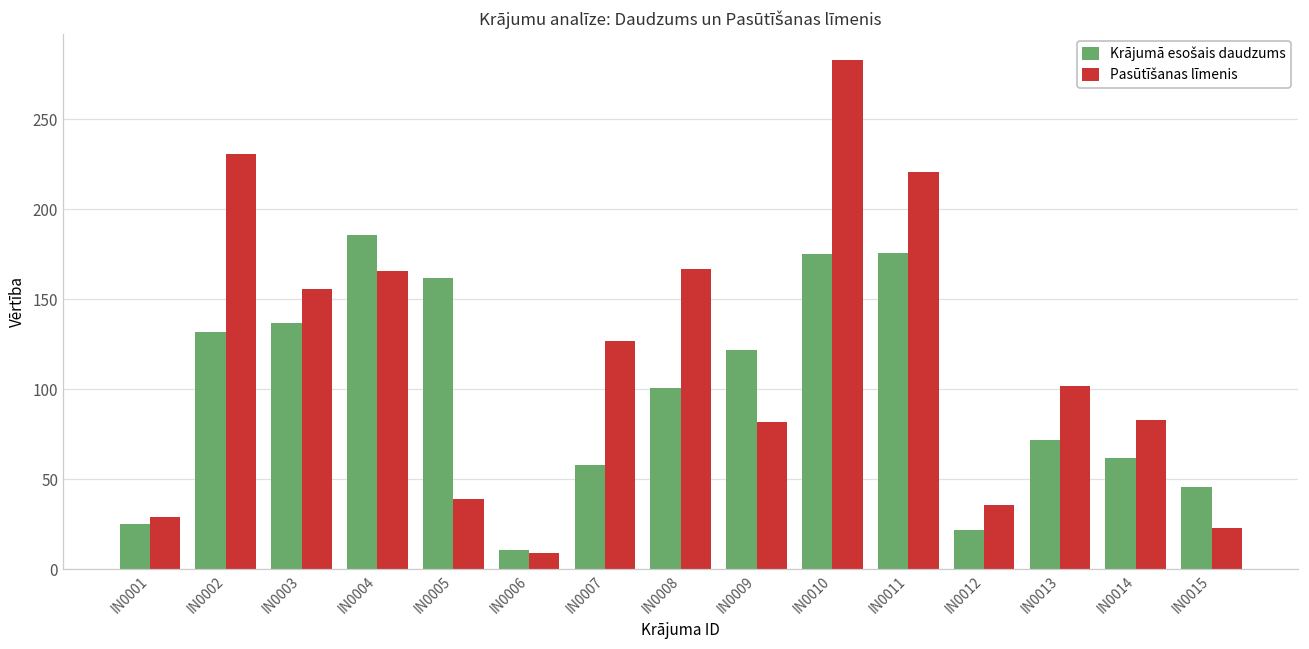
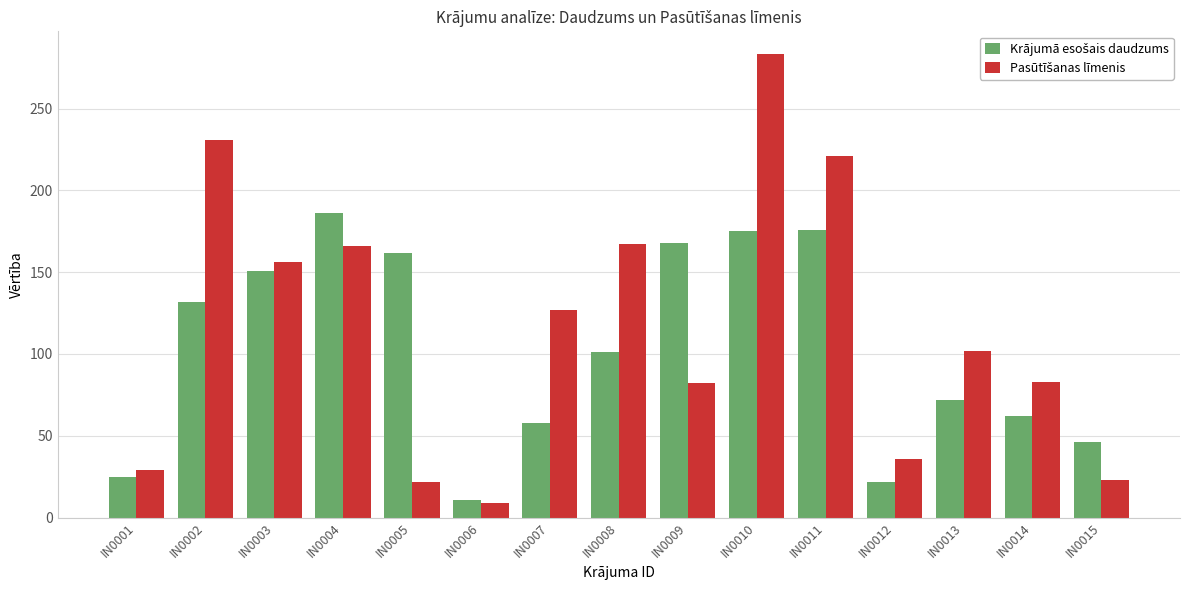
  {
    "Krājumā esošais daudzums": {
      "IN0001": 25,
      "IN0002": 132,
-     "IN0003": 137,
+     "IN0003": 151,
      "IN0004": 186,
      "IN0005": 162,
      "IN0006": 11,
      "IN0007": 58,
      "IN0008": 101,
-     "IN0009": 122,
+     "IN0009": 168,
      "IN0010": 175,
      "IN0011": 176,
      "IN0012": 22,
      "IN0013": 72,
      "IN0014": 62,
      "IN0015": 46
    },
    "Pasūtīšanas līmenis": {
      "IN0001": 29,
      "IN0002": 231,
      "IN0003": 156,
      "IN0004": 166,
-     "IN0005": 39,
+     "IN0005": 22,
      "IN0006": 9,
      "IN0007": 127,
      "IN0008": 167,
      "IN0009": 82,
      "IN0010": 283,
      "IN0011": 221,
      "IN0012": 36,
      "IN0013": 102,
      "IN0014": 83,
      "IN0015": 23
    }
  }
